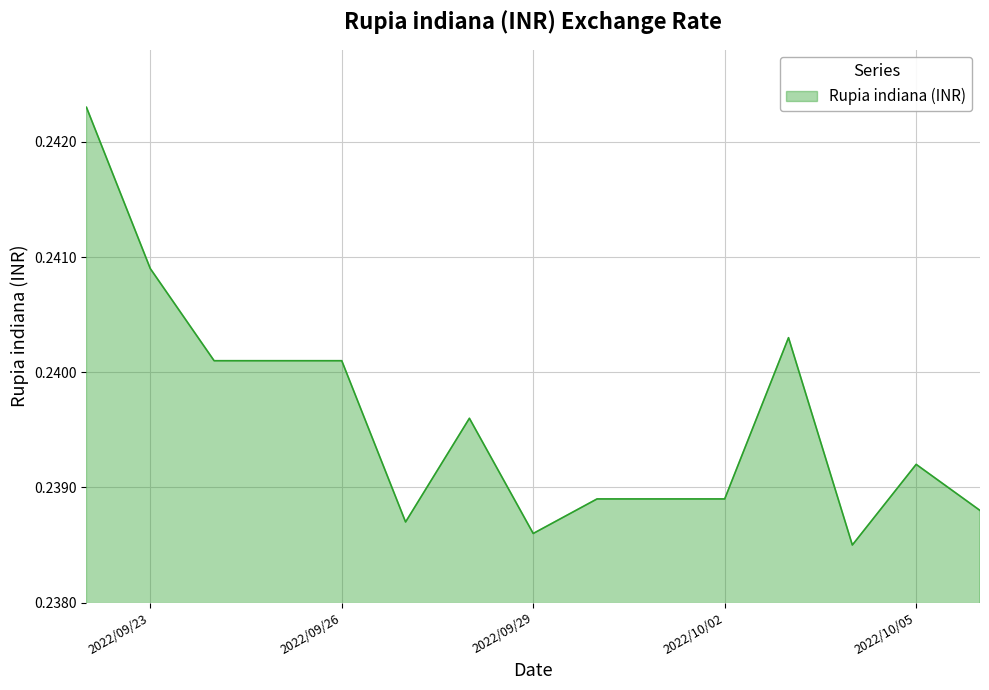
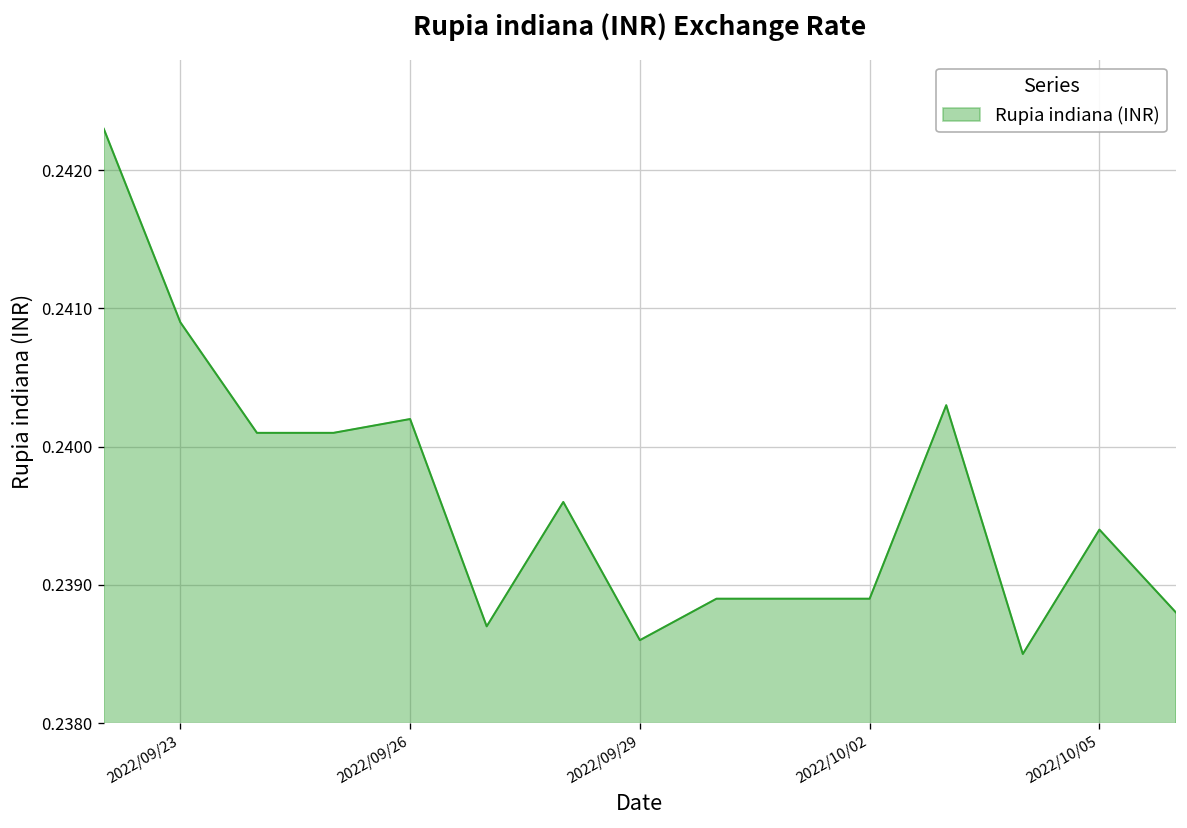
  {
    "2022/09/23": 0.2409,
-   "2022/09/26": 0.2401,
+   "2022/09/26": 0.2402,
    "2022/09/29": 0.2386,
    "2022/10/02": 0.2389,
-   "2022/10/05": 0.2392
+   "2022/10/05": 0.2394
  }
